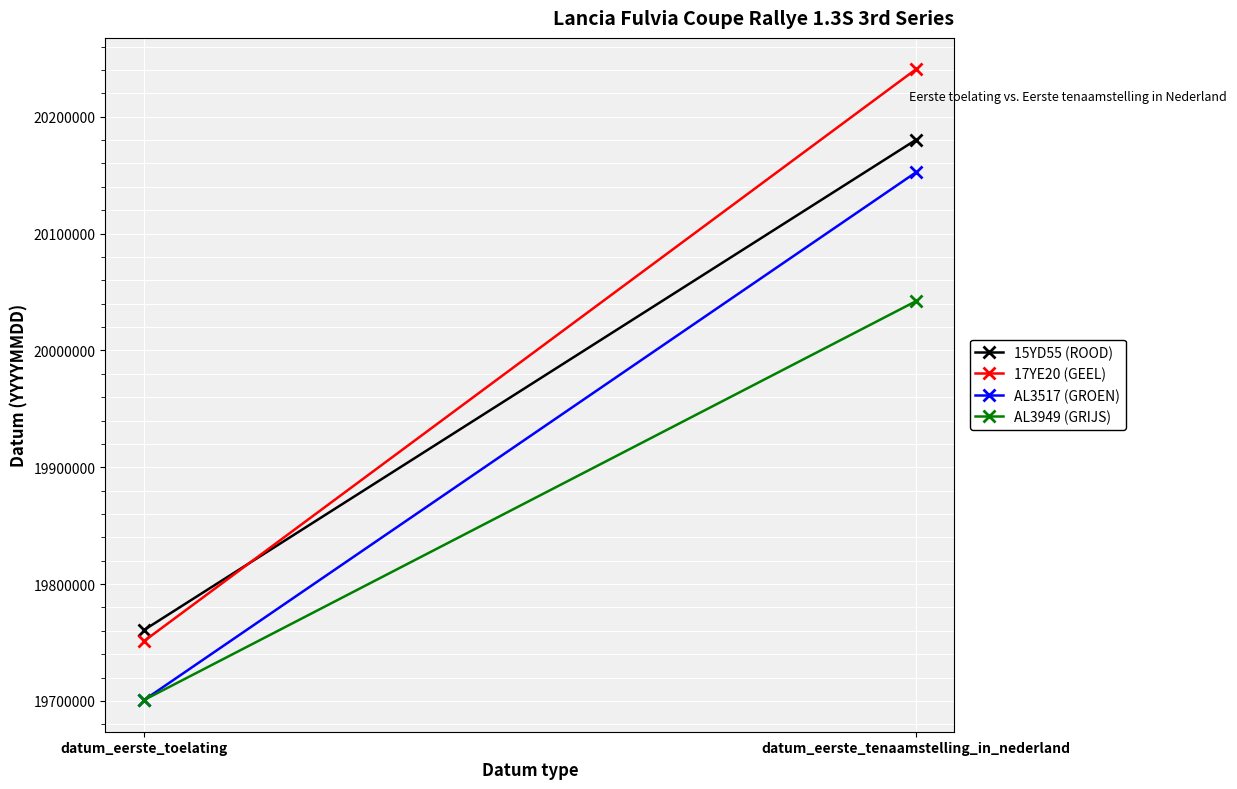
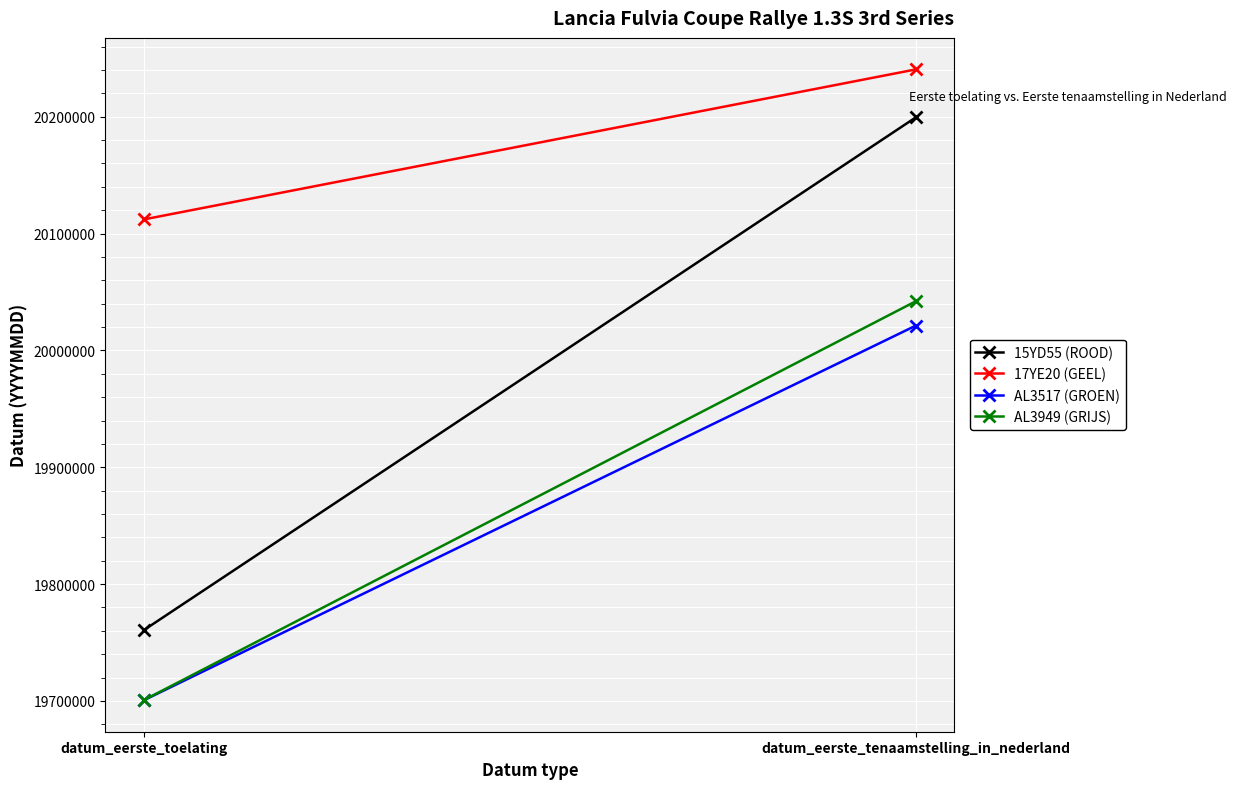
  {
    "15YD55 (ROOD)": {
      "datum_eerste_toelating": 19761000,
-     "datum_eerste_tenaamstelling_in_nederland": 20180000
+     "datum_eerste_tenaamstelling_in_nederland": 20199000
    },
    "17YE20 (GEEL)": {
-     "datum_eerste_toelating": 19751000,
+     "datum_eerste_toelating": 20112000,
      "datum_eerste_tenaamstelling_in_nederland": 20241000
    },
    "AL3517 (GROEN)": {
-     "datum_eerste_tenaamstelling_in_nederland": 20152000
+     "datum_eerste_tenaamstelling_in_nederland": 20021000
    },
    "AL3949 (GRIJS)": {
      "datum_eerste_tenaamstelling_in_nederland": 20042000
    }
  }
